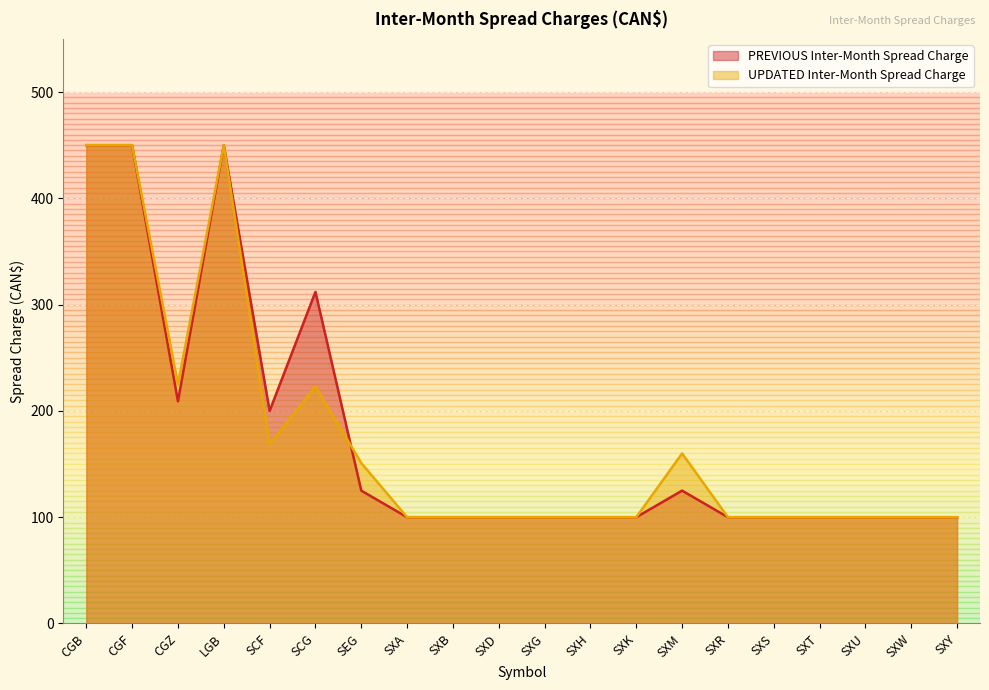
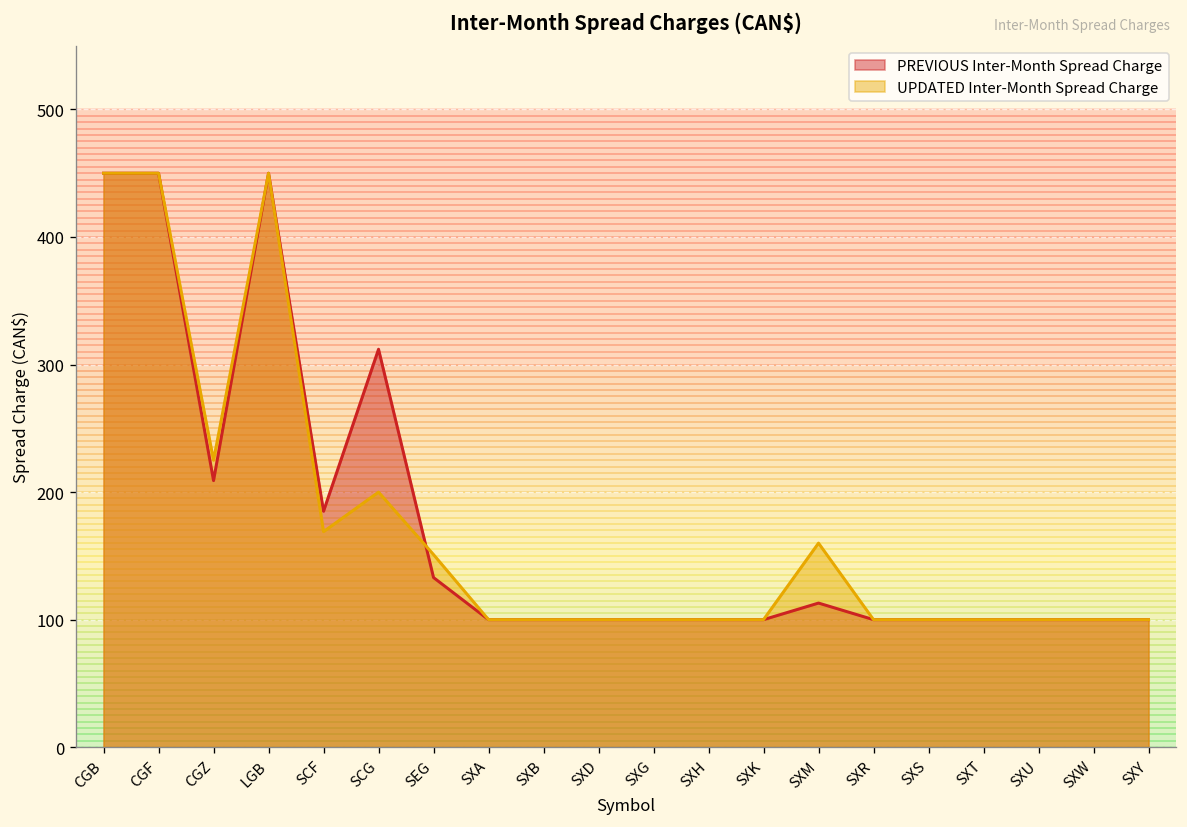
  {
    "PREVIOUS Inter-Month Spread Charge": {
      "CGZ": 209,
-     "SCF": 200,
+     "SCF": 185,
      "SCG": 312,
-     "SEG": 125,
-     "SXM": 125
+     "SEG": 133,
+     "SXM": 113
    },
    "UPDATED Inter-Month Spread Charge": {
      "CGZ": 225,
      "SCF": 169,
-     "SCG": 223,
+     "SCG": 200,
      "SEG": 151,
      "SXM": 160
    }
  }
